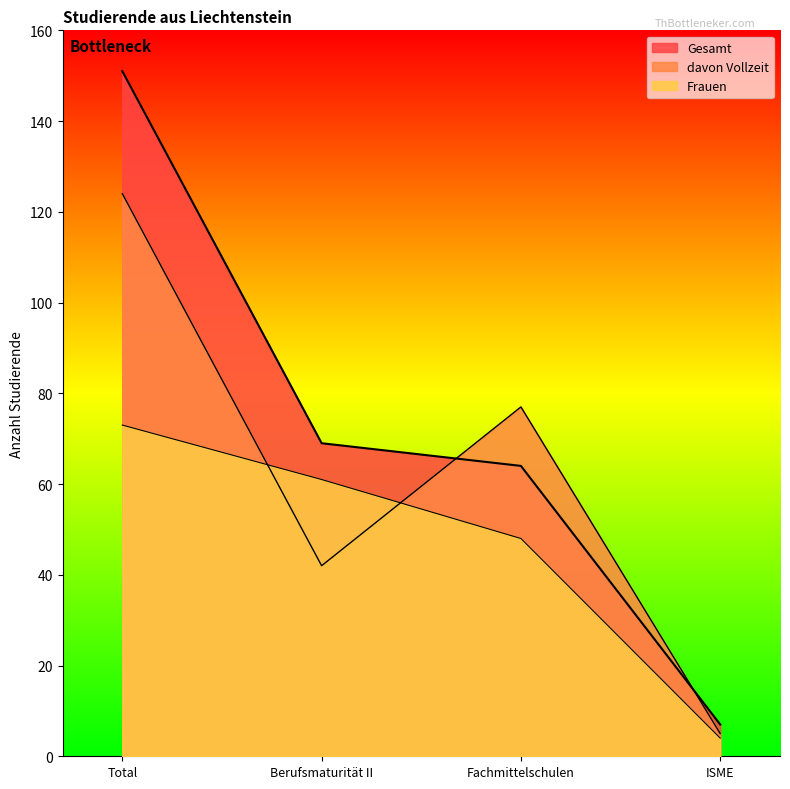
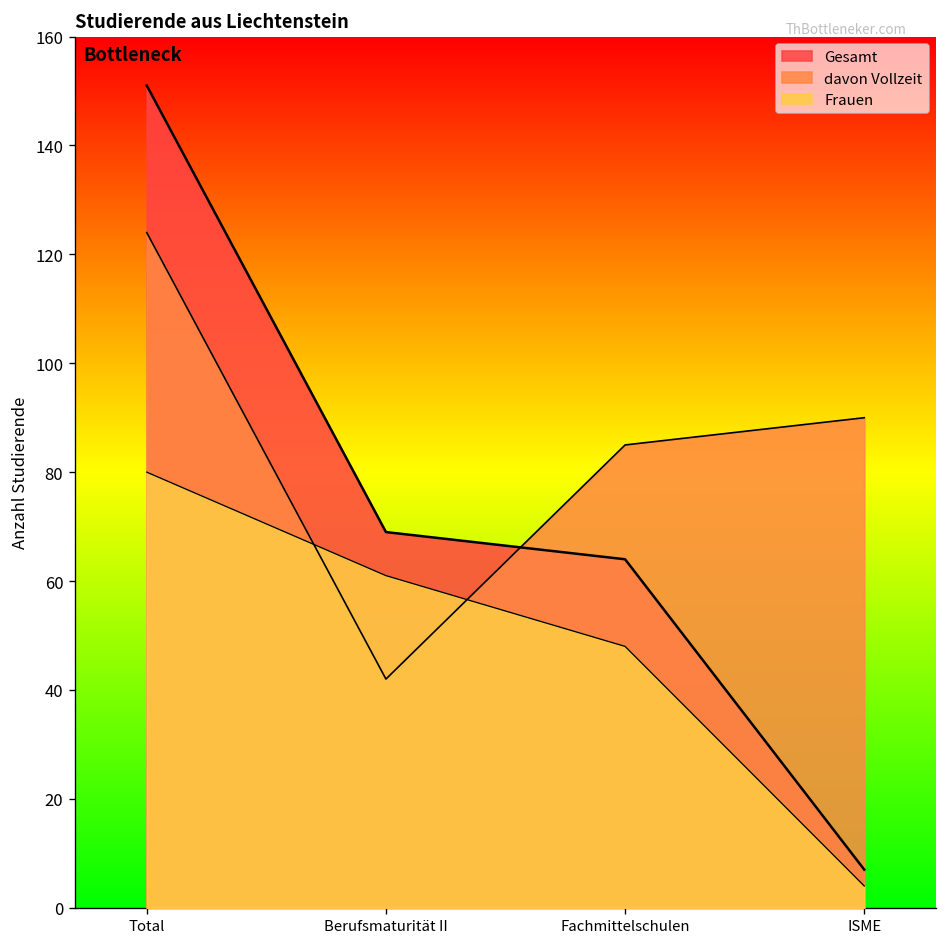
  {
    "Gesamt": {
      "Total": 151,
      "Berufsmaturität II": 69,
      "Fachmittelschulen": 64,
      "ISME": 7
    },
    "davon Vollzeit": {
      "Total": 124,
      "Berufsmaturität II": 42,
-     "Fachmittelschulen": 77,
-     "ISME": 5
+     "Fachmittelschulen": 85,
+     "ISME": 90
    },
    "Frauen": {
-     "Total": 73,
+     "Total": 80,
      "Berufsmaturität II": 61,
      "Fachmittelschulen": 48,
      "ISME": 4
    }
  }
